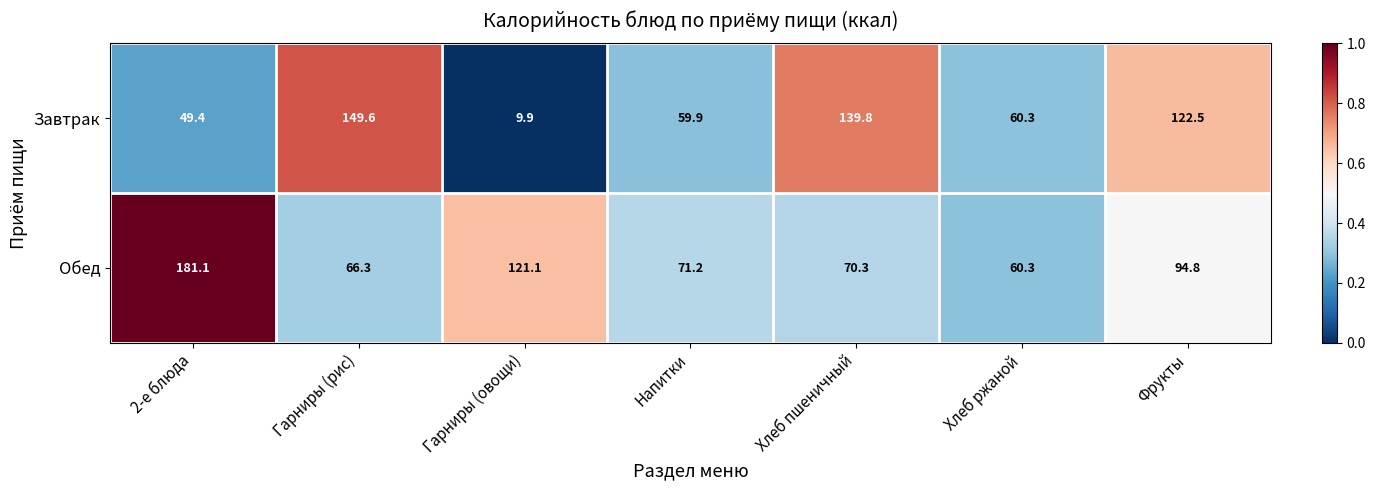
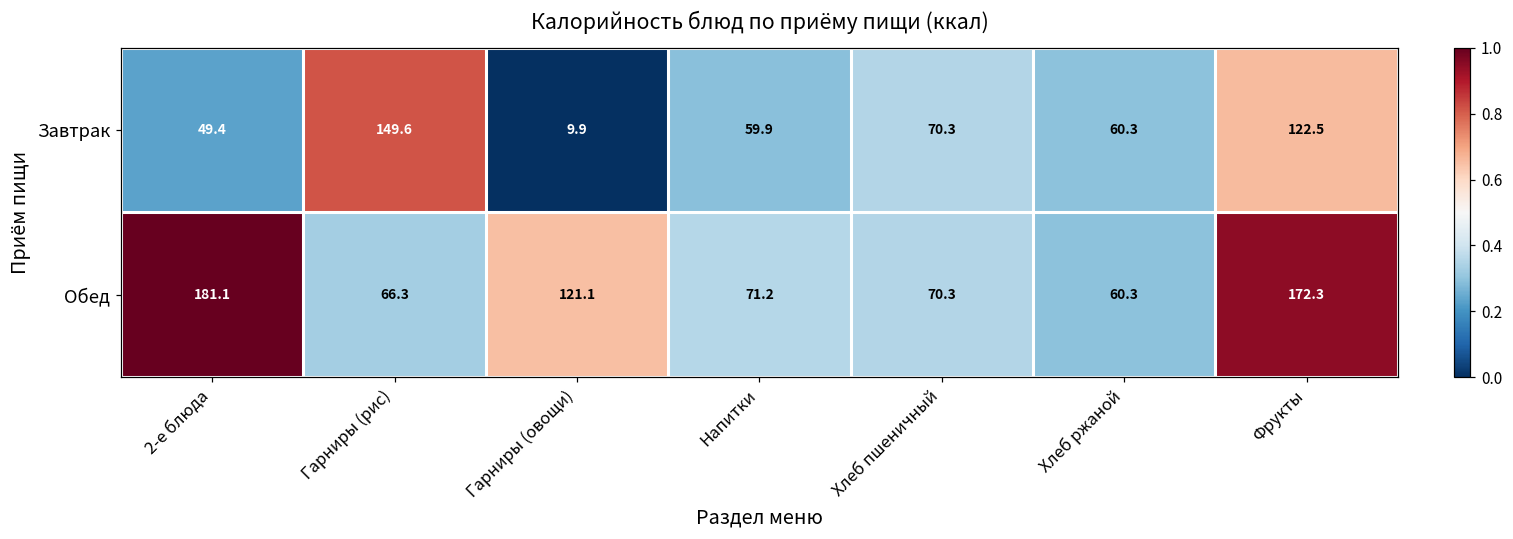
  {
    "Завтрак": {
      "2-е блюда": 49.4,
      "Гарниры (рис)": 149.6,
      "Гарниры (овощи)": 9.9,
      "Напитки": 59.9,
-     "Хлеб пшеничный": 139.8,
+     "Хлеб пшеничный": 70.3,
      "Хлеб ржаной": 60.3,
      "Фрукты": 122.5
    },
    "Обед": {
      "2-е блюда": 181.1,
      "Гарниры (рис)": 66.3,
      "Гарниры (овощи)": 121.1,
      "Напитки": 71.2,
      "Хлеб пшеничный": 70.3,
      "Хлеб ржаной": 60.3,
-     "Фрукты": 94.8
+     "Фрукты": 172.3
    }
  }
